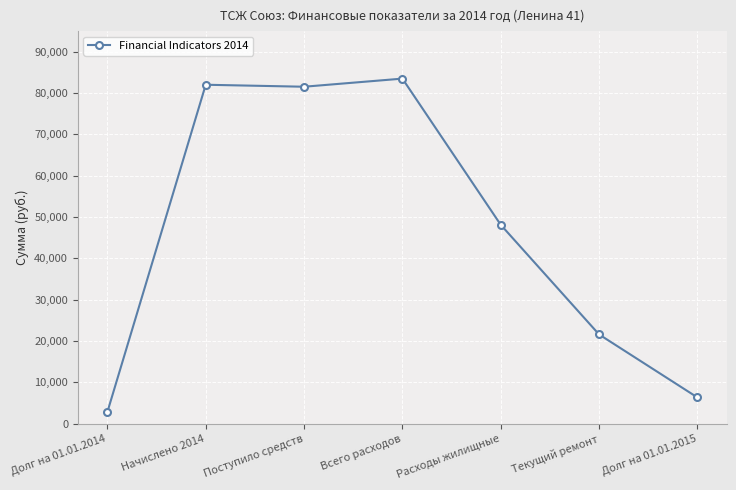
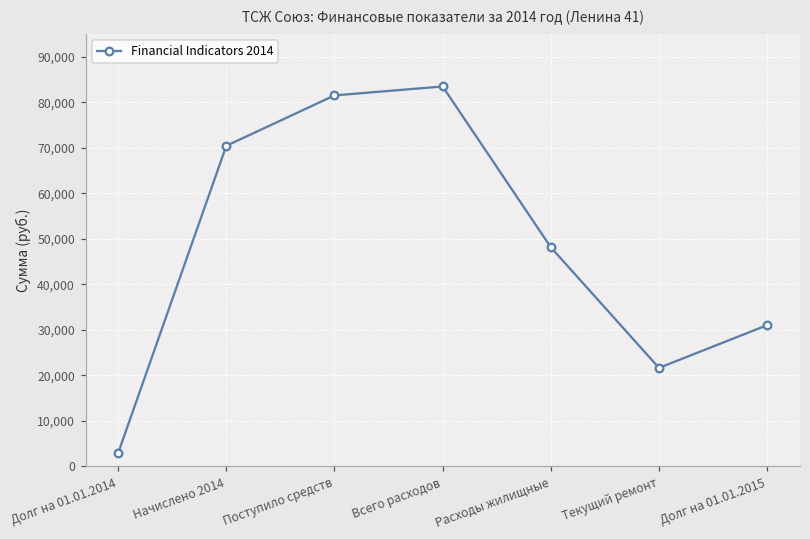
  {
    "Долг на 01.01.2014": "3,000",
-   "Начислено 2014": "82,000",
+   "Начислено 2014": "70,000",
    "Поступило средств": "82,000",
    "Всего расходов": "84,000",
    "Расходы жилищные": "48,000",
    "Текущий ремонт": "22,000",
-   "Долг на 01.01.2015": "6,000"
+   "Долг на 01.01.2015": "31,000"
  }
